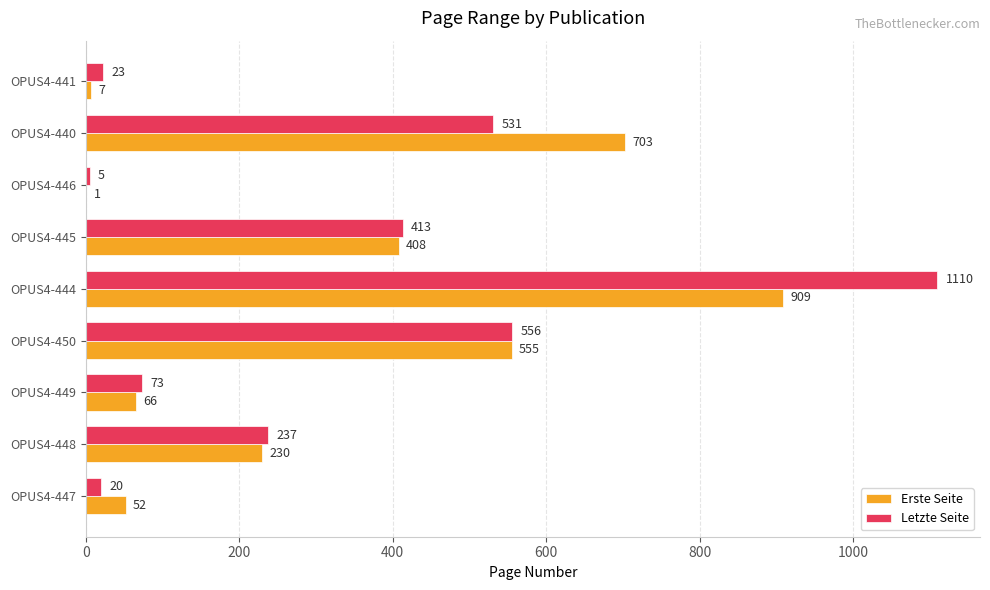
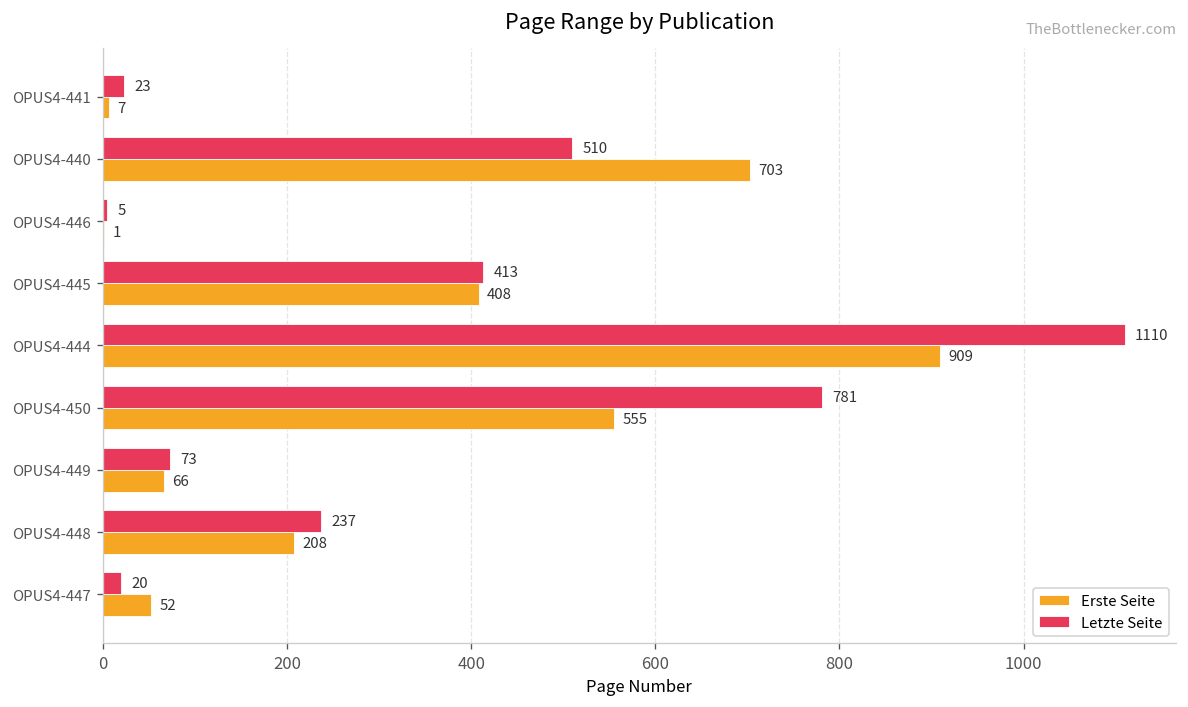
  {
    "Erste Seite": {
      "OPUS4-441": 7,
      "OPUS4-440": 703,
      "OPUS4-446": 1,
      "OPUS4-445": 408,
      "OPUS4-444": 909,
      "OPUS4-450": 555,
      "OPUS4-449": 66,
-     "OPUS4-448": 230,
+     "OPUS4-448": 208,
      "OPUS4-447": 52
    },
    "Letzte Seite": {
      "OPUS4-441": 23,
-     "OPUS4-440": 531,
+     "OPUS4-440": 510,
      "OPUS4-446": 5,
      "OPUS4-445": 413,
      "OPUS4-444": 1110,
-     "OPUS4-450": 556,
+     "OPUS4-450": 781,
      "OPUS4-449": 73,
      "OPUS4-448": 237,
      "OPUS4-447": 20
    }
  }
